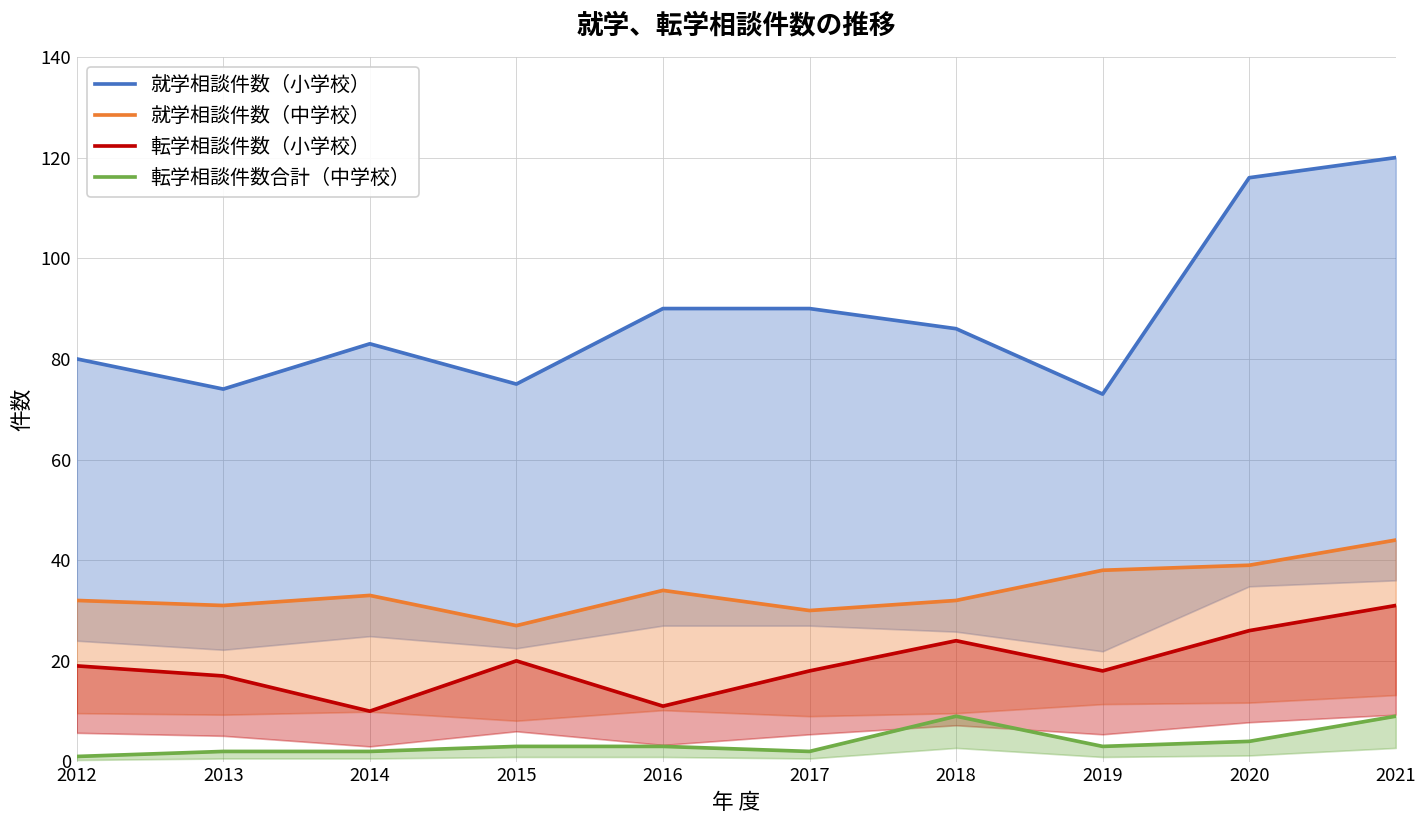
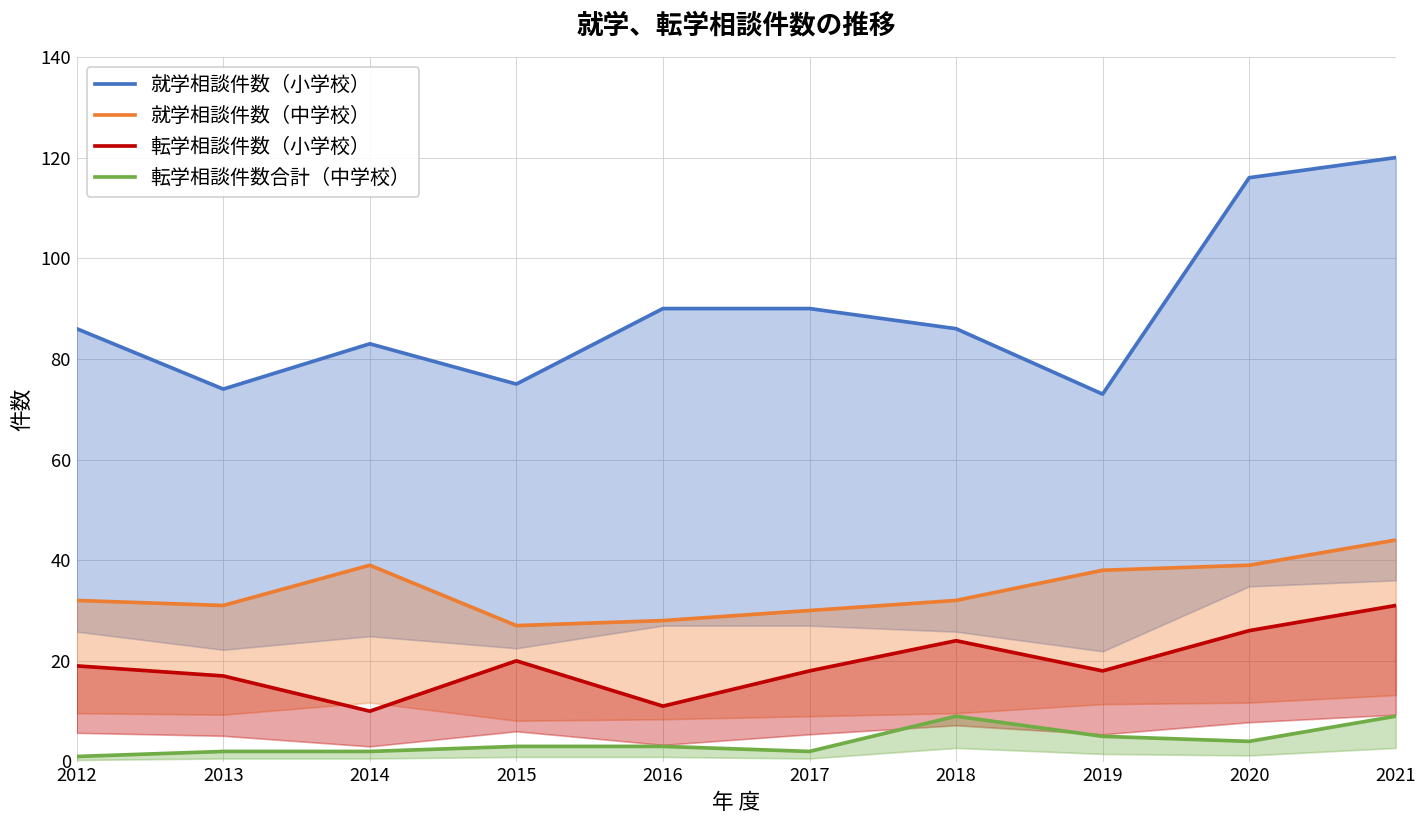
  {
    "就学相談件数（小学校）": {
-     "2012": 80,
+     "2012": 86,
      "2013": 74,
      "2014": 83,
      "2015": 75,
      "2016": 90,
      "2017": 90,
      "2018": 86,
      "2019": 73,
      "2020": 116,
      "2021": 120
    },
    "就学相談件数（中学校）": {
      "2012": 32,
      "2013": 31,
-     "2014": 33,
+     "2014": 39,
      "2015": 27,
-     "2016": 34,
+     "2016": 28,
      "2017": 30,
      "2018": 32,
      "2019": 38,
      "2020": 39,
      "2021": 44
    },
    "転学相談件数（小学校）": {
      "2012": 19,
      "2013": 17,
      "2014": 10,
      "2015": 20,
      "2016": 11,
      "2017": 18,
      "2018": 24,
      "2019": 18,
      "2020": 26,
      "2021": 31
    },
    "転学相談件数合計（中学校）": {
      "2012": 1,
      "2013": 2,
      "2014": 2,
      "2015": 3,
      "2016": 3,
      "2017": 2,
      "2018": 9,
-     "2019": 3,
+     "2019": 5,
      "2020": 4,
      "2021": 9
    }
  }
